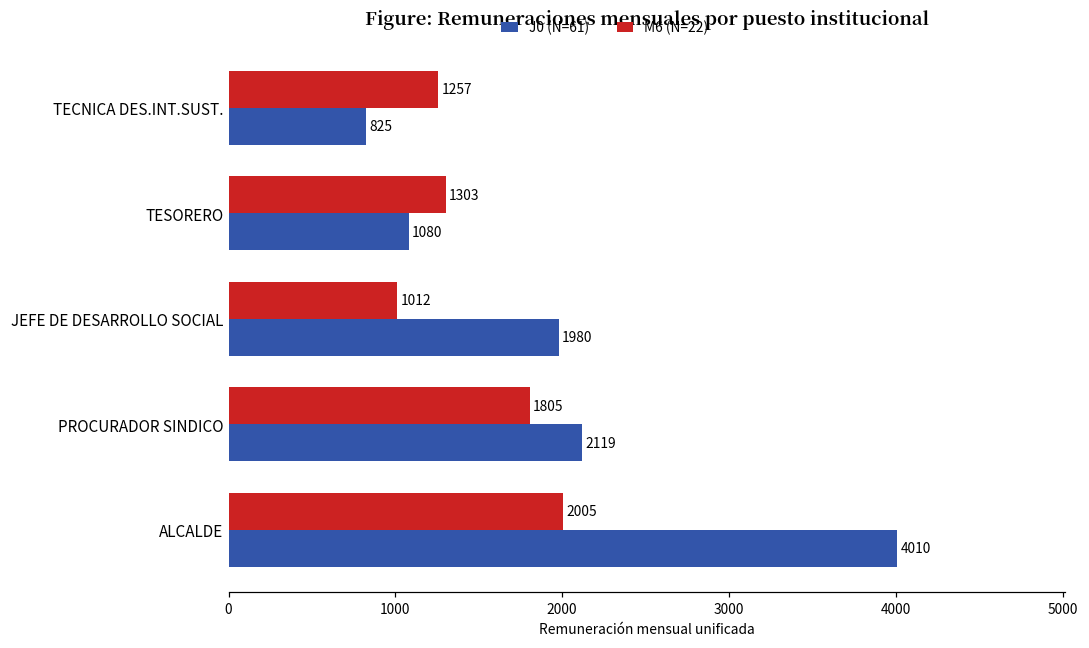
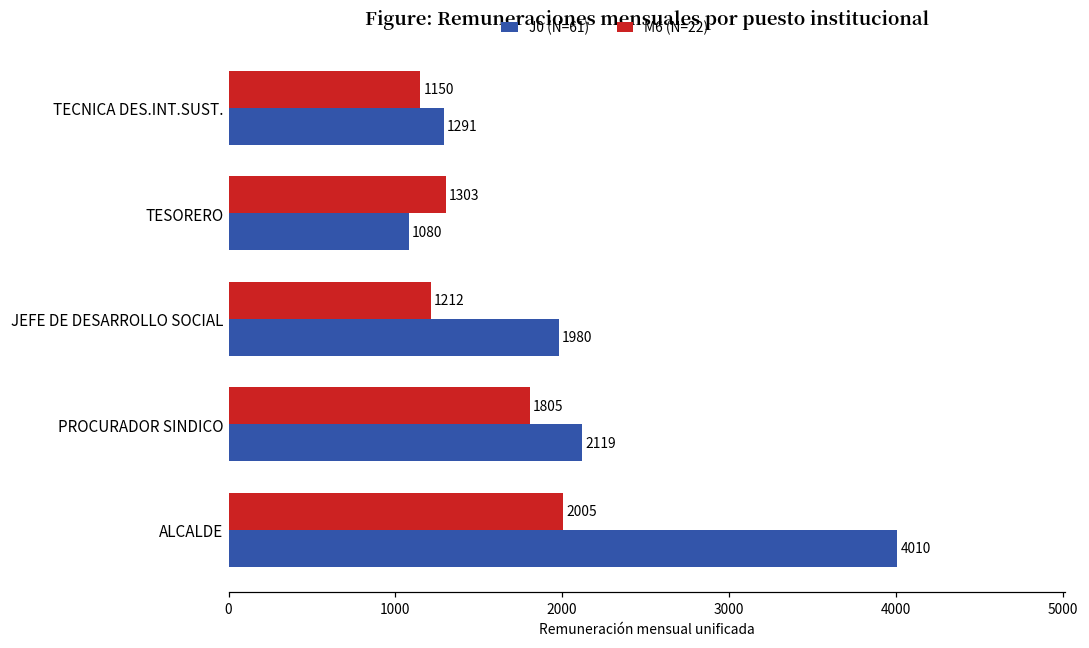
  {
    "J0 (N=61)": {
-     "TECNICA DES.INT.SUST.": 825,
+     "TECNICA DES.INT.SUST.": 1291,
      "TESORERO": 1080,
      "JEFE DE DESARROLLO SOCIAL": 1980,
      "PROCURADOR SINDICO": 2119,
      "ALCALDE": 4010
    },
    "M6 (N=22)": {
-     "TECNICA DES.INT.SUST.": 1257,
+     "TECNICA DES.INT.SUST.": 1150,
      "TESORERO": 1303,
-     "JEFE DE DESARROLLO SOCIAL": 1012,
+     "JEFE DE DESARROLLO SOCIAL": 1212,
      "PROCURADOR SINDICO": 1805,
      "ALCALDE": 2005
    }
  }
